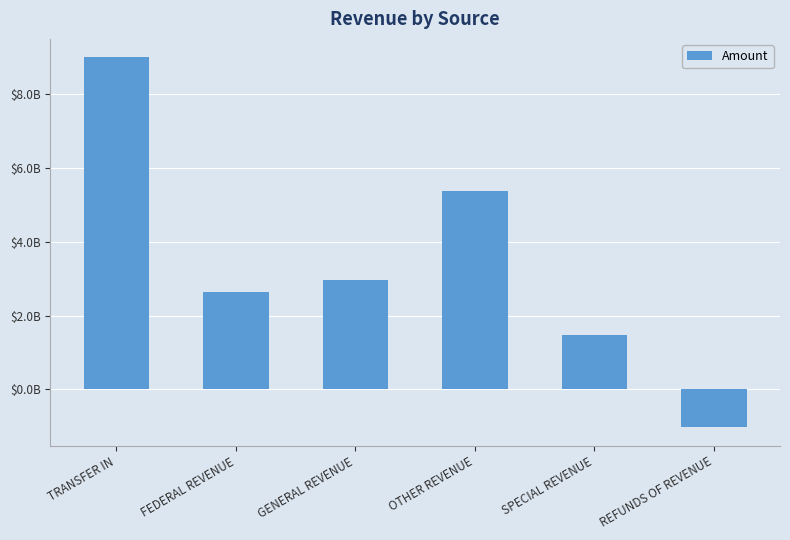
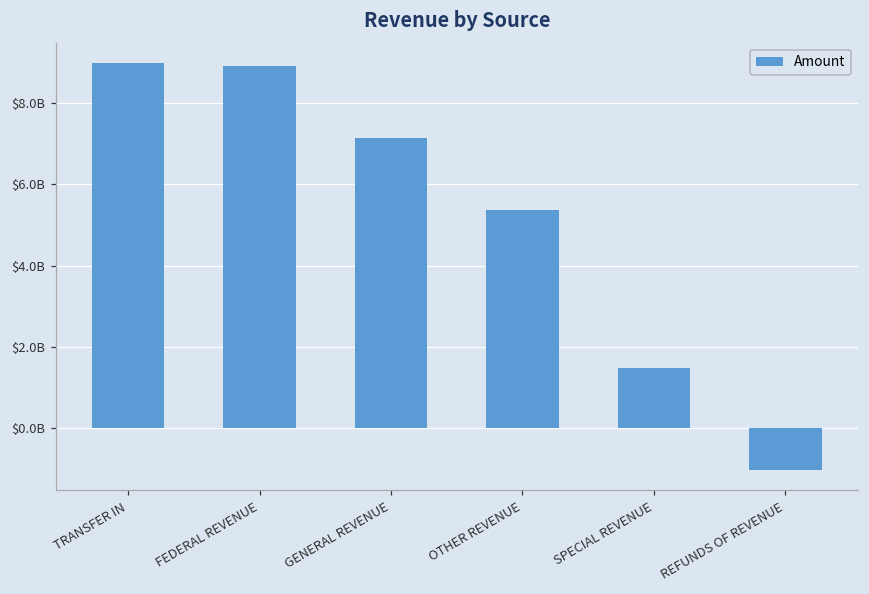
  {
    "TRANSFER IN": "$9000000000",
-   "FEDERAL REVENUE": "$2600000000",
-   "GENERAL REVENUE": "$3000000000",
+   "FEDERAL REVENUE": "$8900000000",
+   "GENERAL REVENUE": "$7100000000",
    "OTHER REVENUE": "$5400000000",
    "SPECIAL REVENUE": "$1500000000",
    "REFUNDS OF REVENUE": "$-1000000000"
  }
